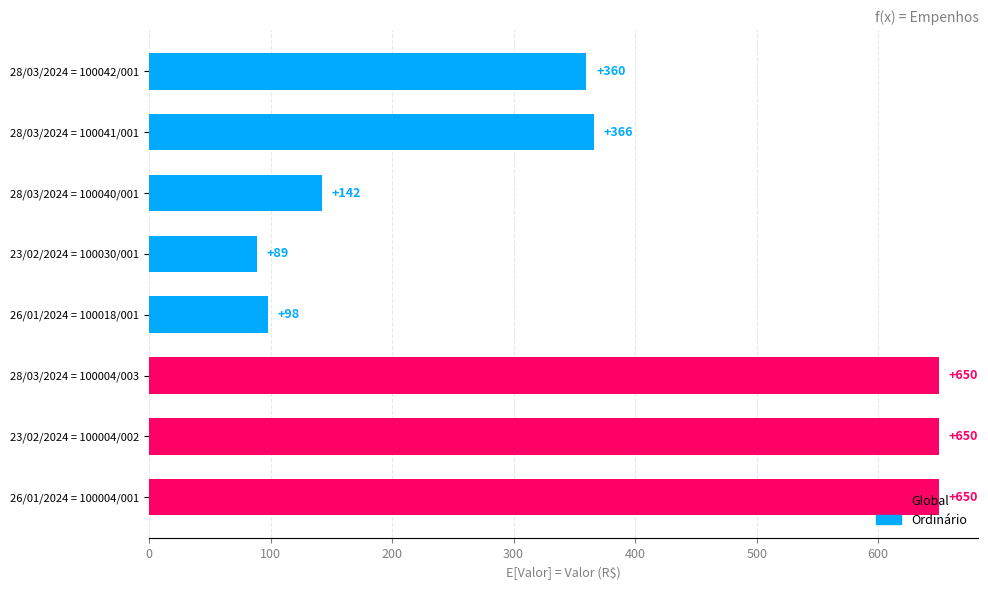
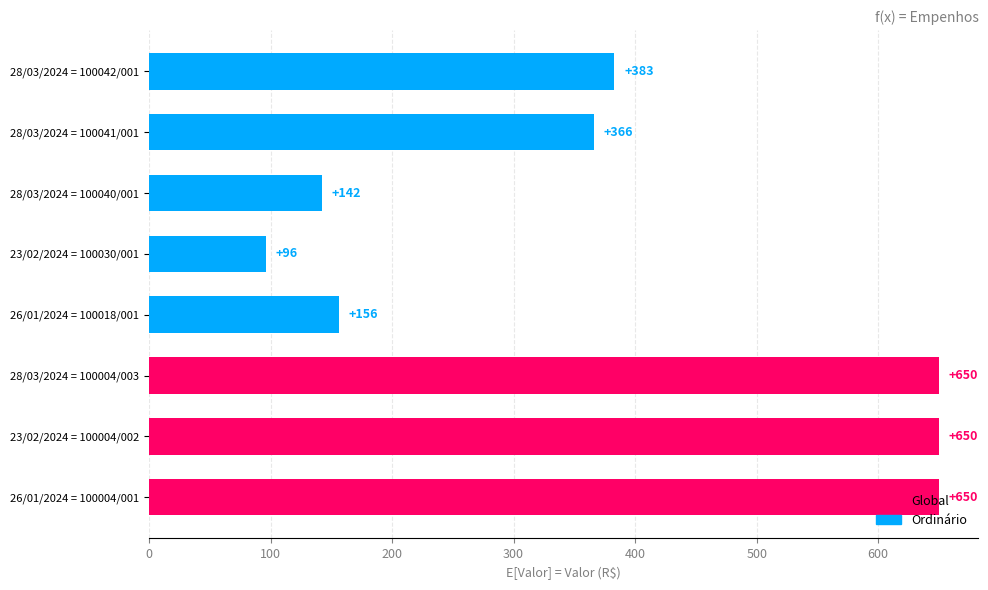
  {
-   "28/03/2024 = 100042/001": "+360",
+   "28/03/2024 = 100042/001": "+383",
    "28/03/2024 = 100041/001": "+366",
    "28/03/2024 = 100040/001": "+142",
-   "23/02/2024 = 100030/001": "+89",
-   "26/01/2024 = 100018/001": "+98",
+   "23/02/2024 = 100030/001": "+96",
+   "26/01/2024 = 100018/001": "+156",
    "28/03/2024 = 100004/003": "+650",
    "23/02/2024 = 100004/002": "+650",
    "26/01/2024 = 100004/001": "+650"
  }
